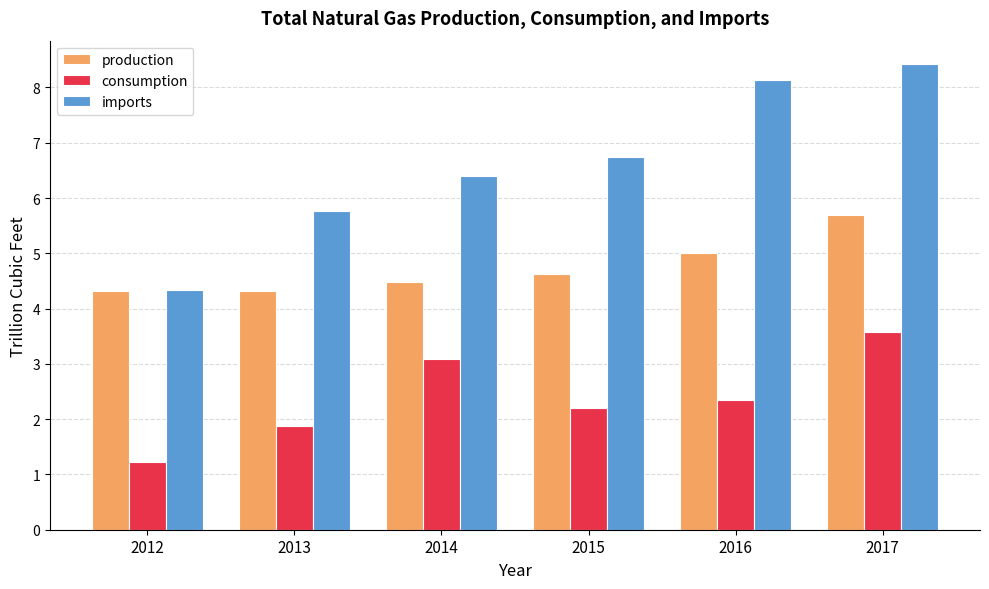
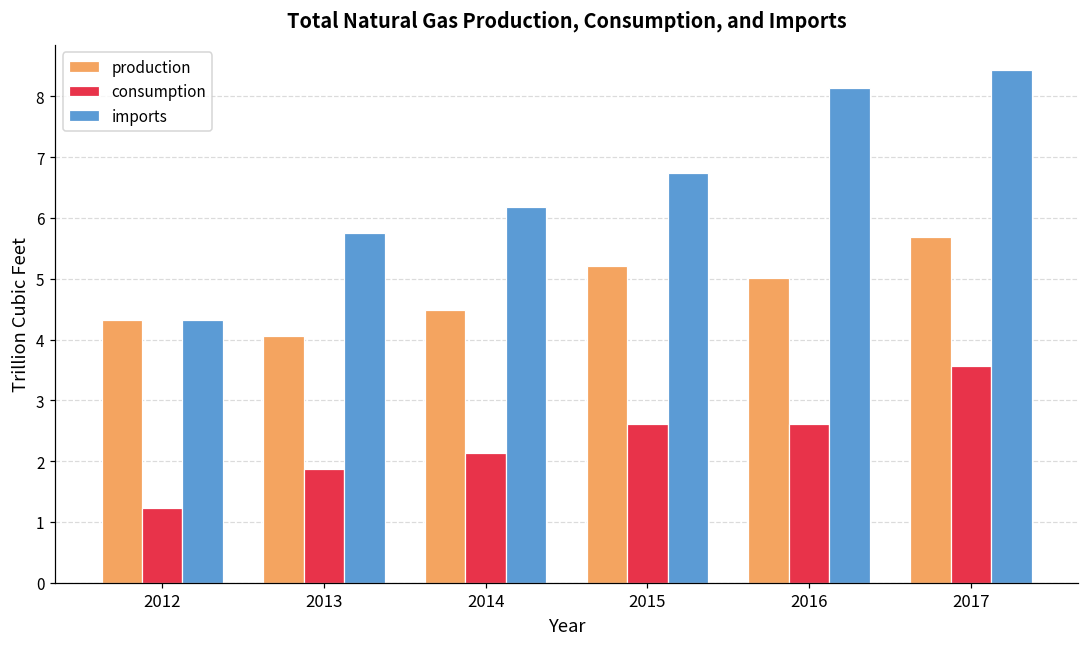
  {
    "production": {
      "2012": 4.3,
-     "2013": 4.3,
+     "2013": 4.1,
      "2014": 4.5,
-     "2015": 4.6,
+     "2015": 5.2,
      "2016": 5.0,
      "2017": 5.7
    },
    "consumption": {
      "2012": 1.2,
      "2013": 1.9,
-     "2014": 3.1,
-     "2015": 2.2,
-     "2016": 2.3,
+     "2014": 2.1,
+     "2015": 2.6,
+     "2016": 2.6,
      "2017": 3.6
    },
    "imports": {
      "2012": 4.3,
      "2013": 5.8,
-     "2014": 6.4,
+     "2014": 6.2,
      "2015": 6.7,
      "2016": 8.1,
      "2017": 8.4
    }
  }
